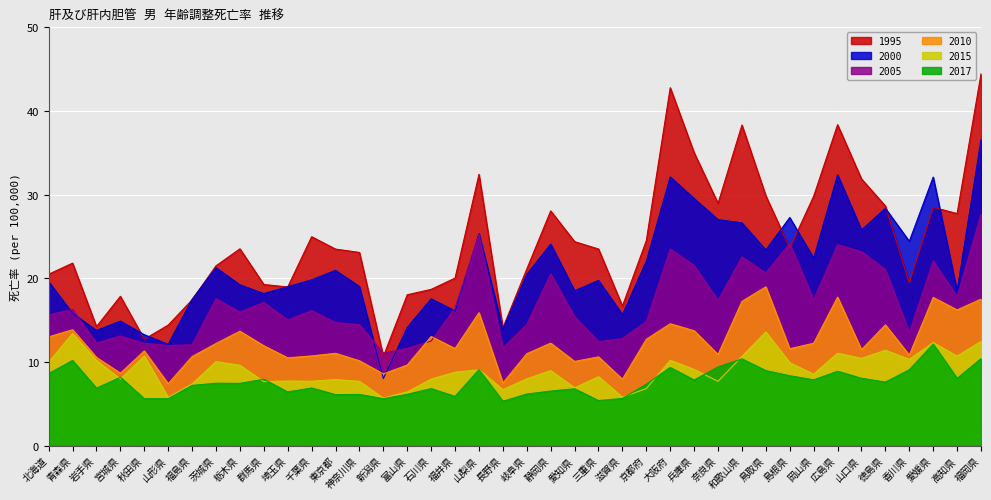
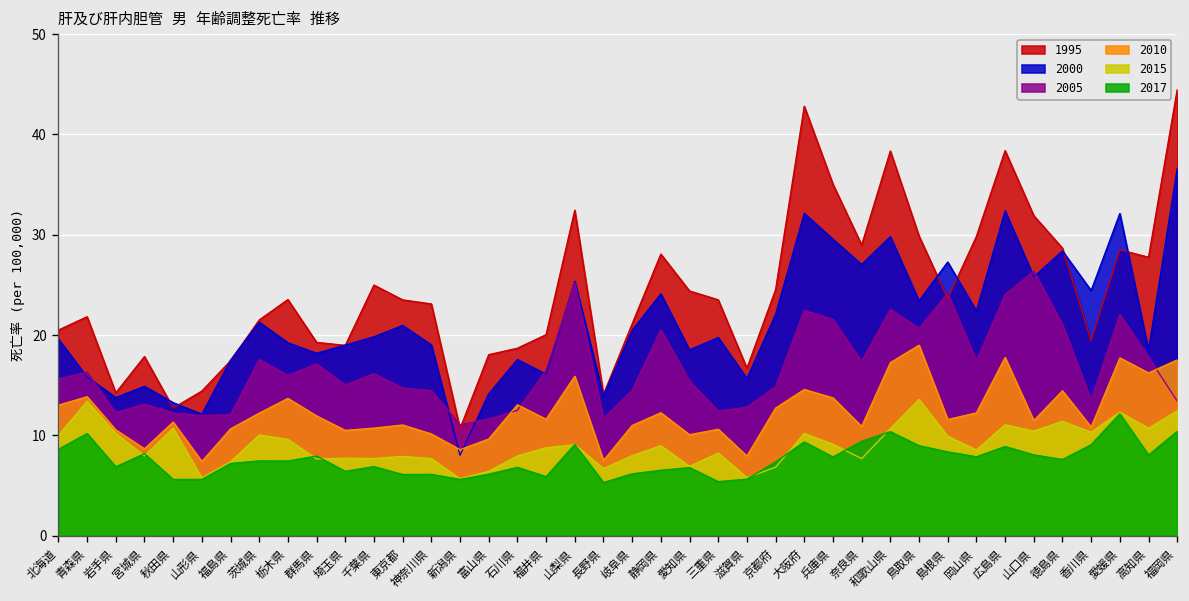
  {
    "2000": {
      "北海道": 20,
      "青森県": 16,
      "岩手県": 14,
      "宮城県": 15,
      "秋田県": 13,
      "栃木県": 19,
      "群馬県": 18,
      "千葉県": 20,
      "東京都": 21,
      "神奈川県": 19,
      "新潟県": 8,
      "富山県": 14,
      "石川県": 18,
      "福井県": 16,
      "岐阜県": 20,
      "静岡県": 24,
      "愛知県": 19,
      "三重県": 20,
      "滋賀県": 16,
      "京都府": 22,
      "大阪府": 32,
      "兵庫県": 30,
      "奈良県": 27,
-     "和歌山県": 27,
+     "和歌山県": 30,
      "鳥取県": 23,
      "島根県": 27,
      "岡山県": 22,
      "広島県": 32,
      "山口県": 26,
      "香川県": 24,
      "愛媛県": 32,
      "高知県": 18,
      "福岡県": 37
    },
    "2005": {
      "北海道": 16,
      "青森県": 16,
      "岩手県": 12,
      "宮城県": 13,
      "秋田県": 12,
      "福島県": 12,
      "茨城県": 18,
      "栃木県": 16,
      "群馬県": 17,
      "埼玉県": 15,
      "千葉県": 16,
      "東京都": 15,
      "神奈川県": 14,
      "新潟県": 11,
      "富山県": 12,
      "石川県": 12,
      "福井県": 16,
      "長野県": 12,
      "岐阜県": 14,
      "静岡県": 21,
      "愛知県": 15,
      "三重県": 12,
      "滋賀県": 13,
      "京都府": 15,
-     "大阪府": 24,
+     "大阪府": 22,
      "兵庫県": 22,
      "奈良県": 17,
      "和歌山県": 23,
      "鳥取県": 21,
      "島根県": 24,
      "岡山県": 17,
      "広島県": 24,
-     "山口県": 23,
+     "山口県": 26,
      "徳島県": 21,
      "香川県": 14,
      "愛媛県": 22,
      "高知県": 18,
-     "福岡県": 28
+     "福岡県": 13
    }
  }
